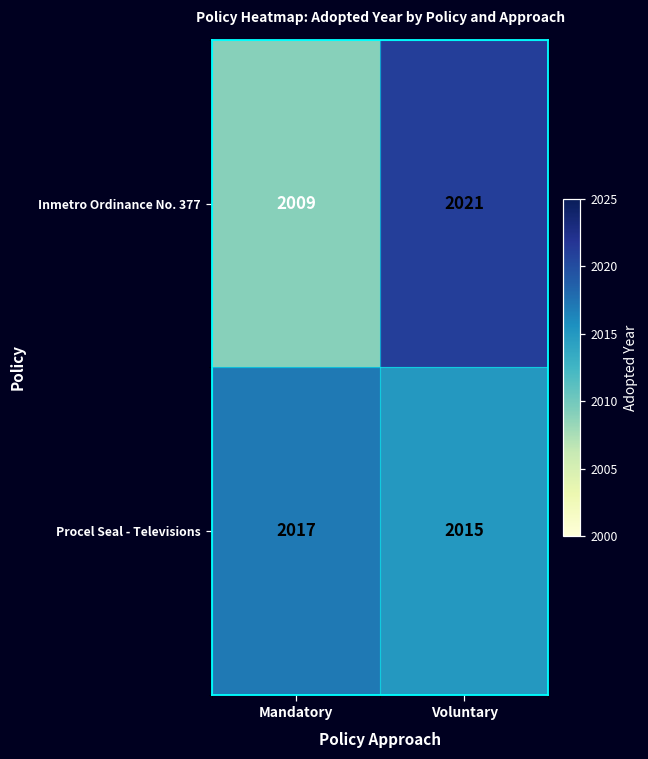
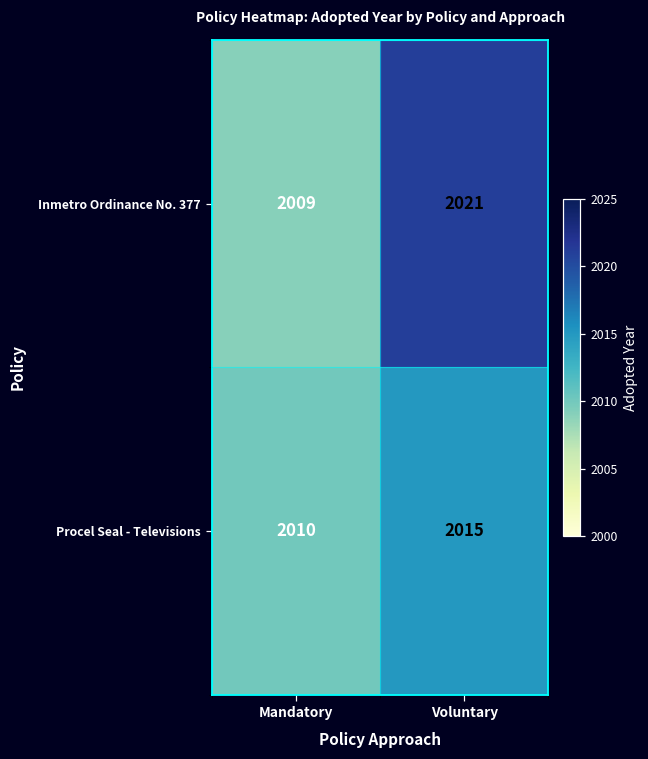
  {
    "Inmetro Ordinance No. 377": {
      "Mandatory": 2009,
      "Voluntary": 2021
    },
    "Procel Seal - Televisions": {
-     "Mandatory": 2017,
+     "Mandatory": 2010,
      "Voluntary": 2015
    }
  }
